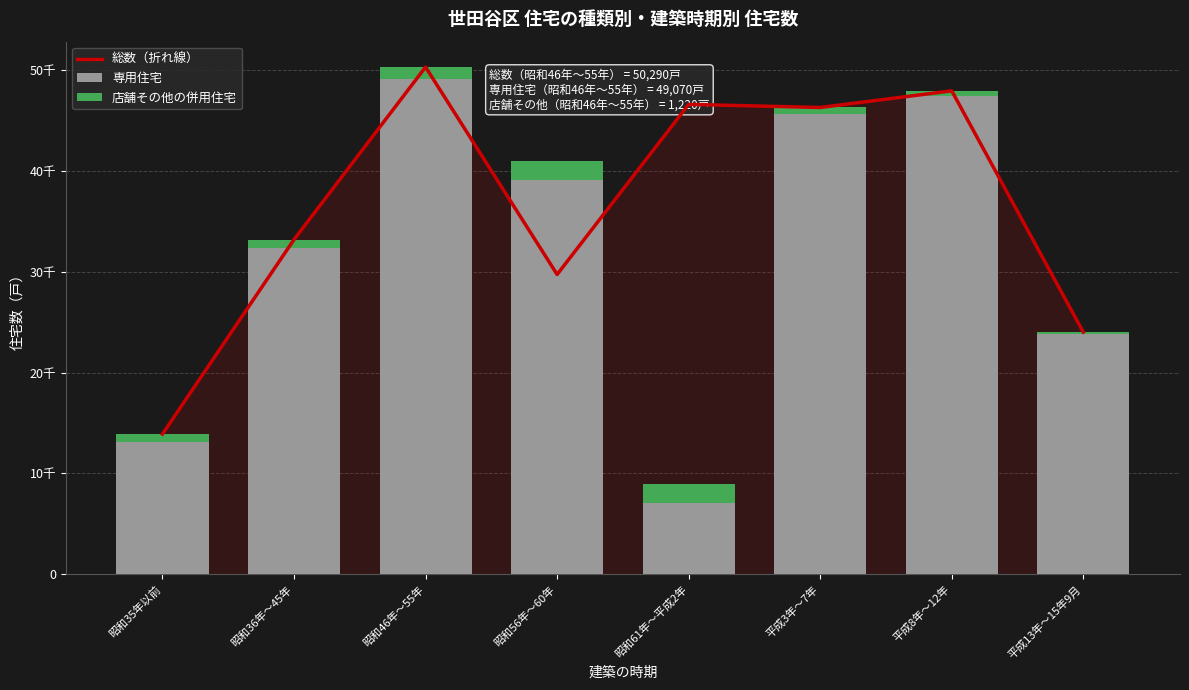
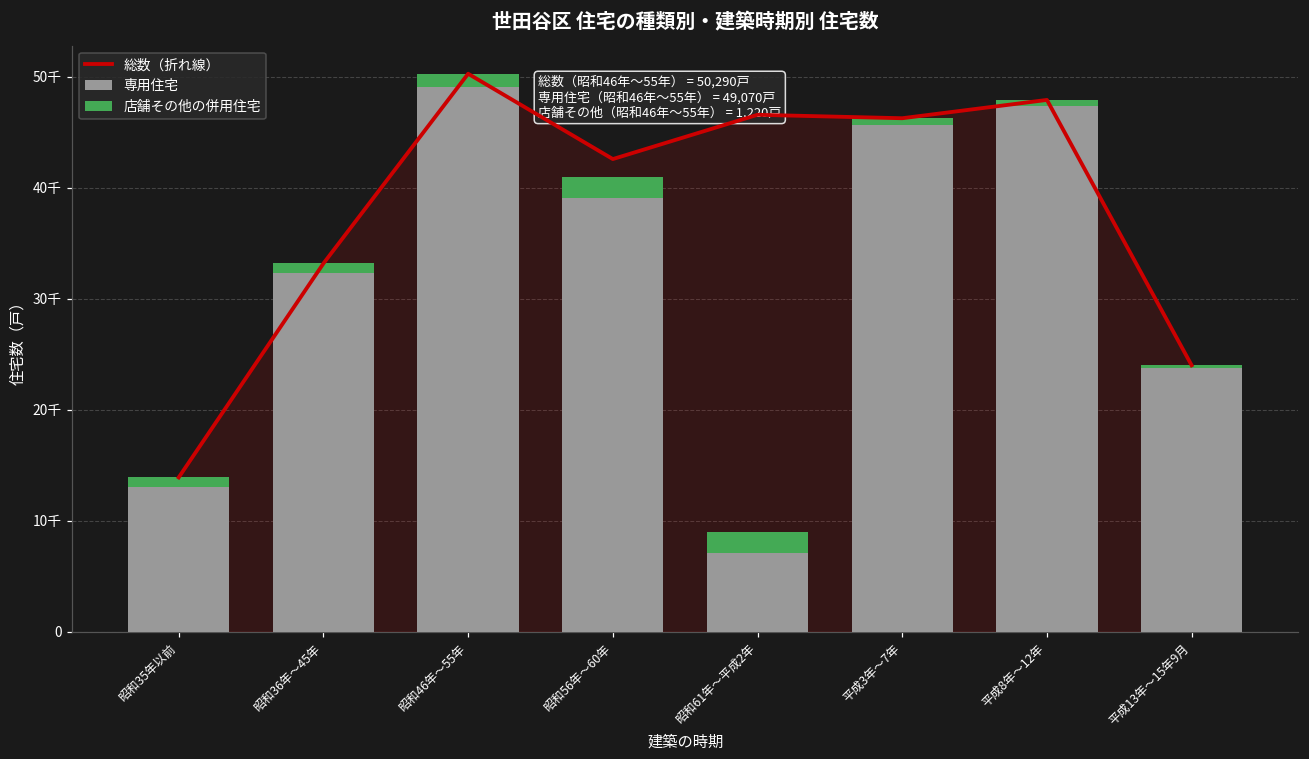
  {
    "専用住宅": {
      "昭和35年以前": "13.1千",
      "昭和36年～45年": "32.4千",
      "昭和46年～55年": "49.1千",
      "昭和56年～60年": "39.1千",
      "昭和61年～平成2年": "7.1千",
      "平成3年～7年": "45.7千",
      "平成8年～12年": "47.4千",
      "平成13年～15年9月": "23.8千"
    },
    "総数（折れ線）": {
      "昭和35年以前": "13.9千",
      "昭和36年～45年": "33.2千",
      "昭和46年～55年": "50.3千",
-     "昭和56年～60年": "29.7千",
+     "昭和56年～60年": "42.6千",
      "平成3年～7年": "46.3千",
      "平成8年～12年": "47.9千",
      "平成13年～15年9月": "24.0千"
    },
    "店舗その他の併用住宅": {
      "昭和35年以前": "0.8千",
      "昭和36年～45年": "0.8千",
      "昭和46年～55年": "1.2千",
      "昭和56年～60年": "1.9千",
      "昭和61年～平成2年": "1.9千",
      "平成3年～7年": "0.6千",
      "平成8年～12年": "0.6千"
    }
  }
